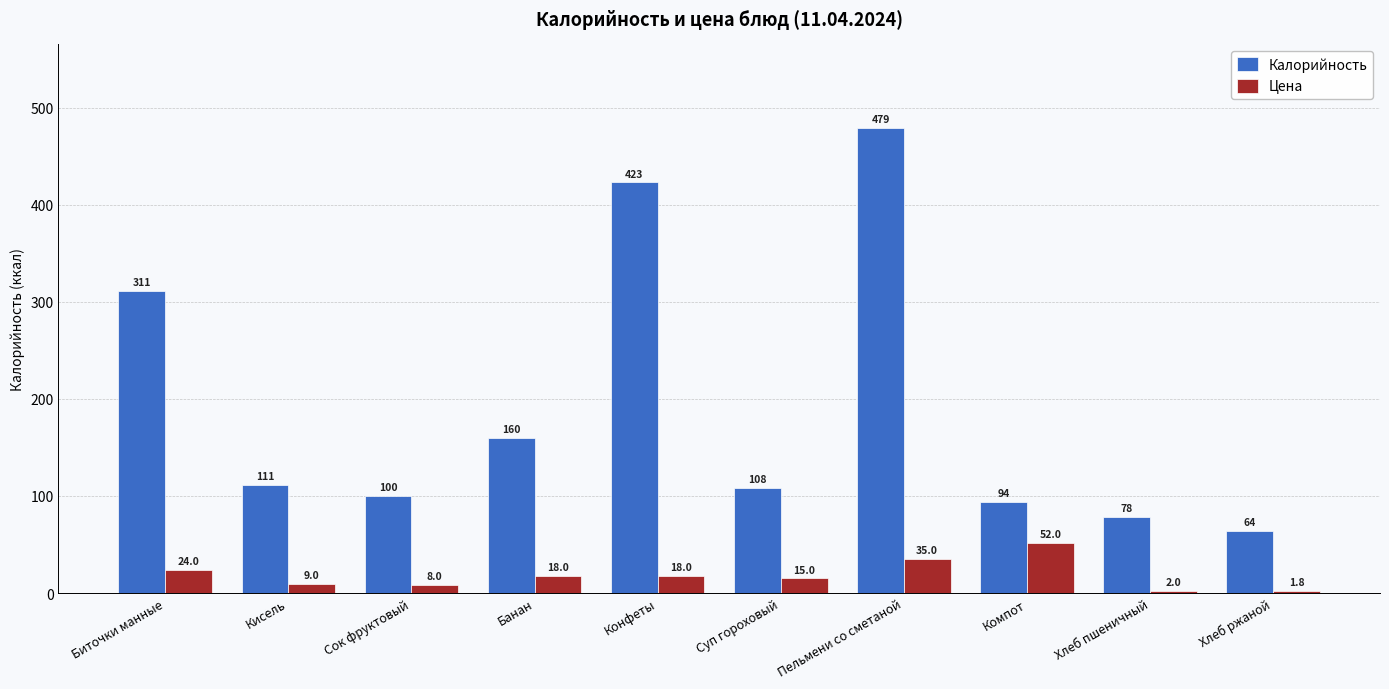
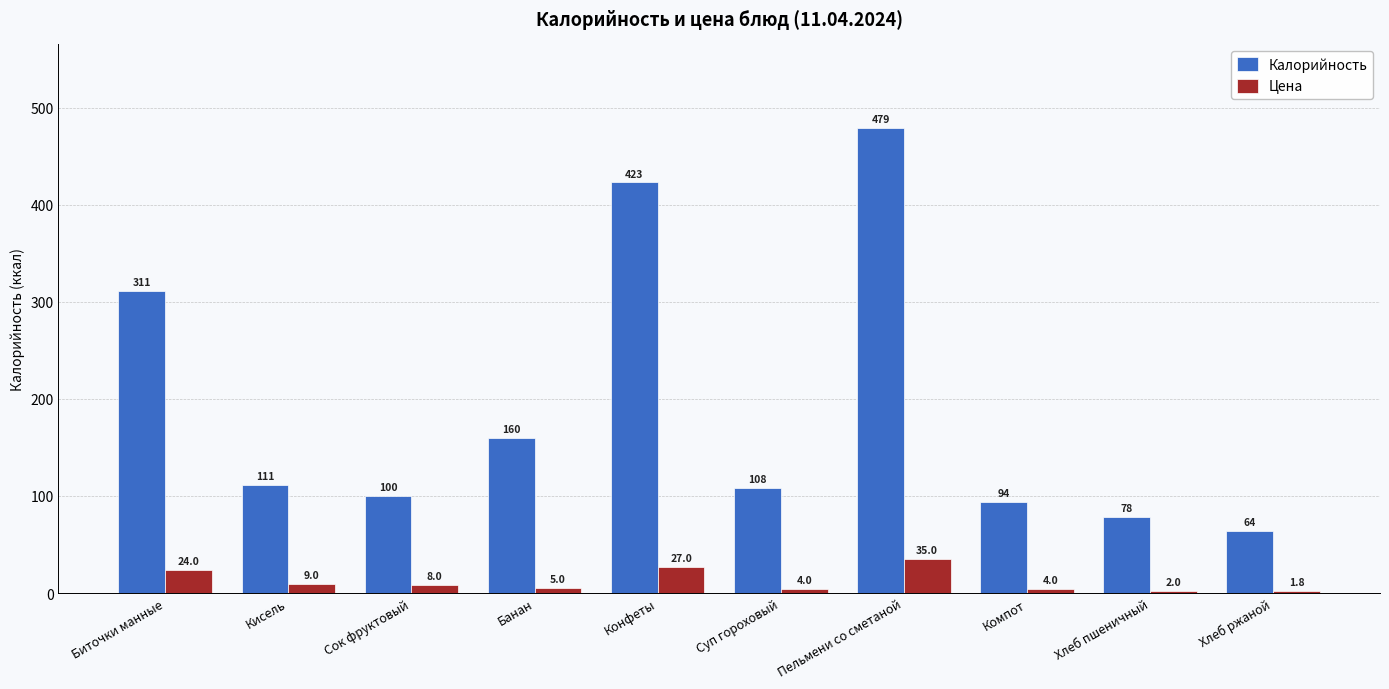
  {
    "Калорийность": {
      "Биточки манные": 311,
      "Кисель": 111,
      "Сок фруктовый": 100,
      "Банан": 160,
      "Конфеты": 423,
      "Суп гороховый": 108,
      "Пельмени со сметаной": 479,
      "Компот": 94,
      "Хлеб пшеничный": 78,
      "Хлеб ржаной": 64
    },
    "Цена": {
      "Биточки манные": 24.0,
      "Кисель": 9.0,
      "Сок фруктовый": 8.0,
-     "Банан": 18.0,
-     "Конфеты": 18.0,
-     "Суп гороховый": 15.0,
+     "Банан": 5.0,
+     "Конфеты": 27.0,
+     "Суп гороховый": 4.0,
      "Пельмени со сметаной": 35.0,
-     "Компот": 52.0,
+     "Компот": 4.0,
      "Хлеб пшеничный": 2.0,
      "Хлеб ржаной": 1.8
    }
  }
